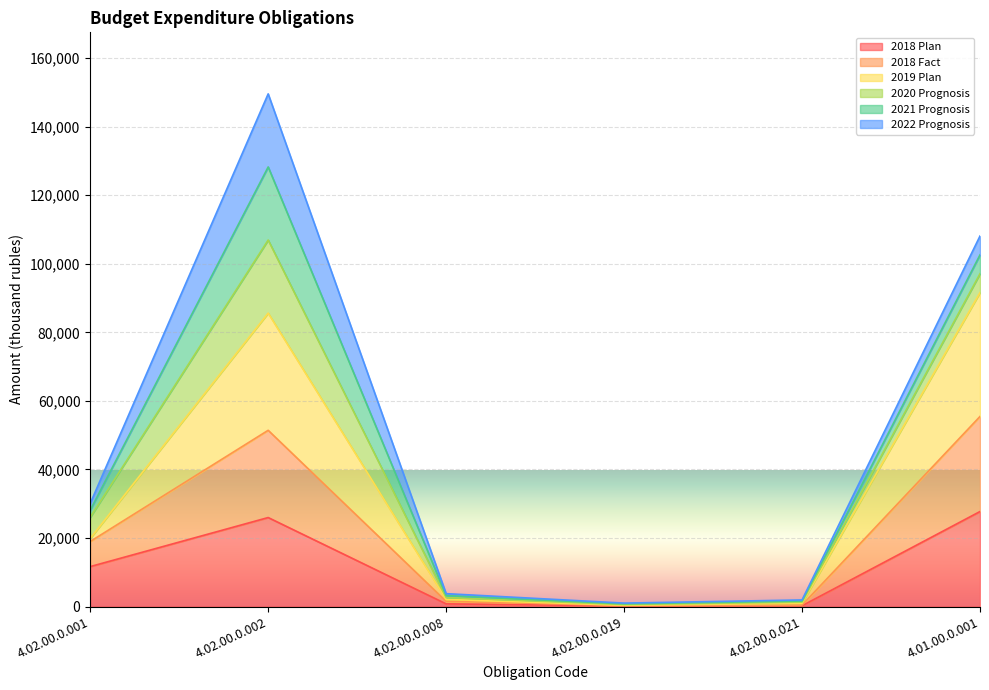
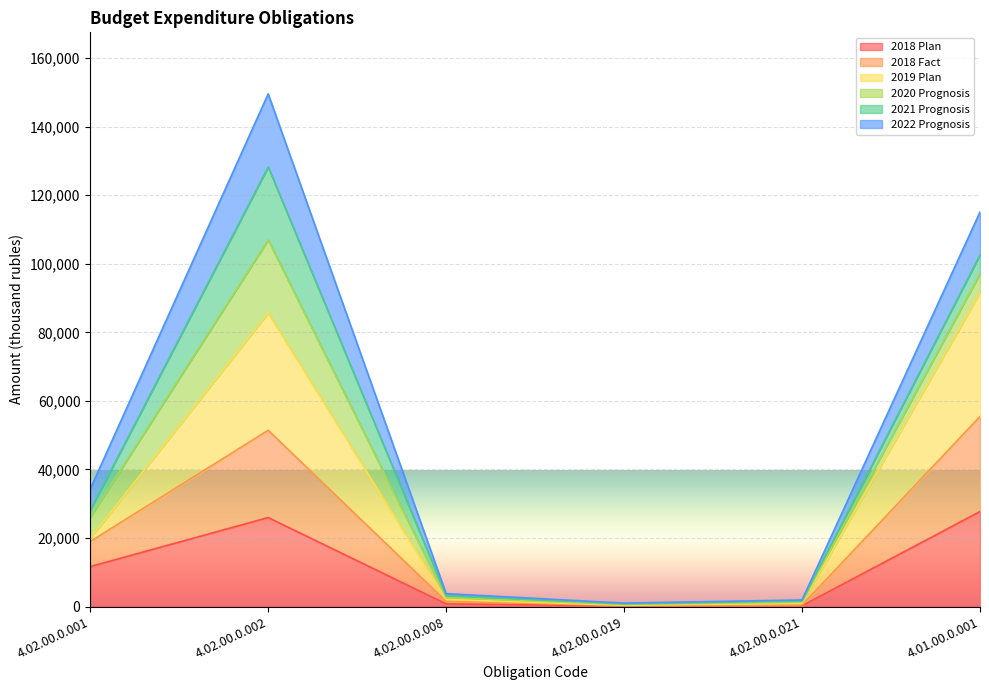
  {
    "2018 Plan": {
      "4.02.00.0.001": "12,000",
      "4.02.00.0.002": "26,000",
      "4.02.00.0.008": "1,000",
      "4.01.00.0.001": "28,000"
    },
    "2018 Fact": {
      "4.02.00.0.001": "7,000",
      "4.02.00.0.002": "25,000",
      "4.01.00.0.001": "28,000"
    },
    "2019 Plan": {
      "4.02.00.0.001": "1,000",
      "4.02.00.0.002": "34,000",
      "4.01.00.0.001": "36,000"
    },
    "2020 Prognosis": {
      "4.02.00.0.001": "6,000",
      "4.02.00.0.002": "21,000",
      "4.01.00.0.001": "6,000"
    },
    "2021 Prognosis": {
      "4.02.00.0.001": "2,000",
      "4.02.00.0.002": "21,000",
      "4.01.00.0.001": "6,000"
    },
    "2022 Prognosis": {
-     "4.02.00.0.001": "2,000",
+     "4.02.00.0.001": "6,000",
      "4.02.00.0.002": "21,000",
-     "4.01.00.0.001": "6,000"
+     "4.01.00.0.001": "12,000"
    }
  }
